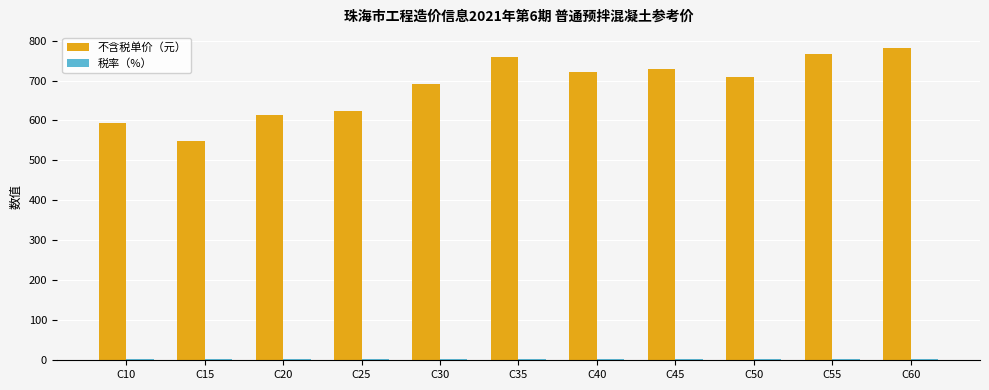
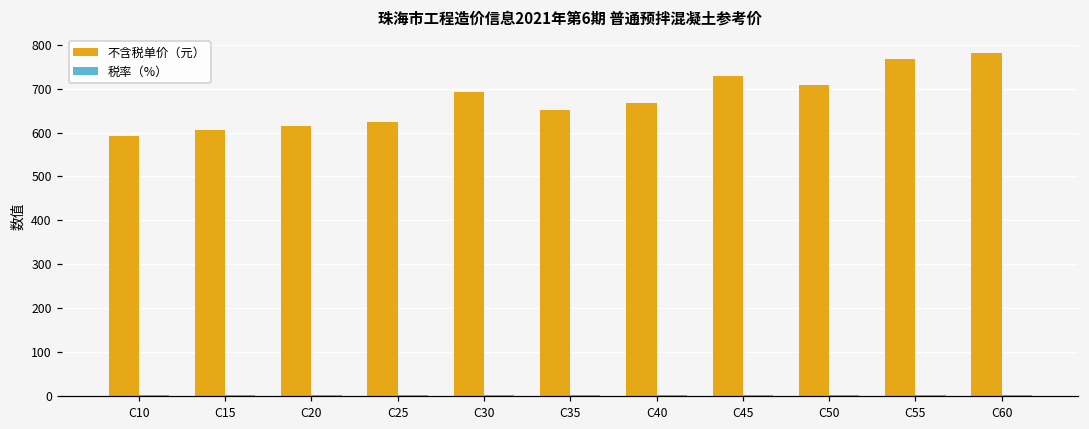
  {
    "不含税单价（元）": {
      "C10": 590,
-     "C15": 550,
+     "C15": 610,
      "C20": 610,
      "C25": 620,
      "C30": 690,
-     "C35": 760,
-     "C40": 720,
+     "C35": 650,
+     "C40": 670,
      "C45": 730,
      "C50": 710,
      "C55": 770,
      "C60": 780
    }
  }
